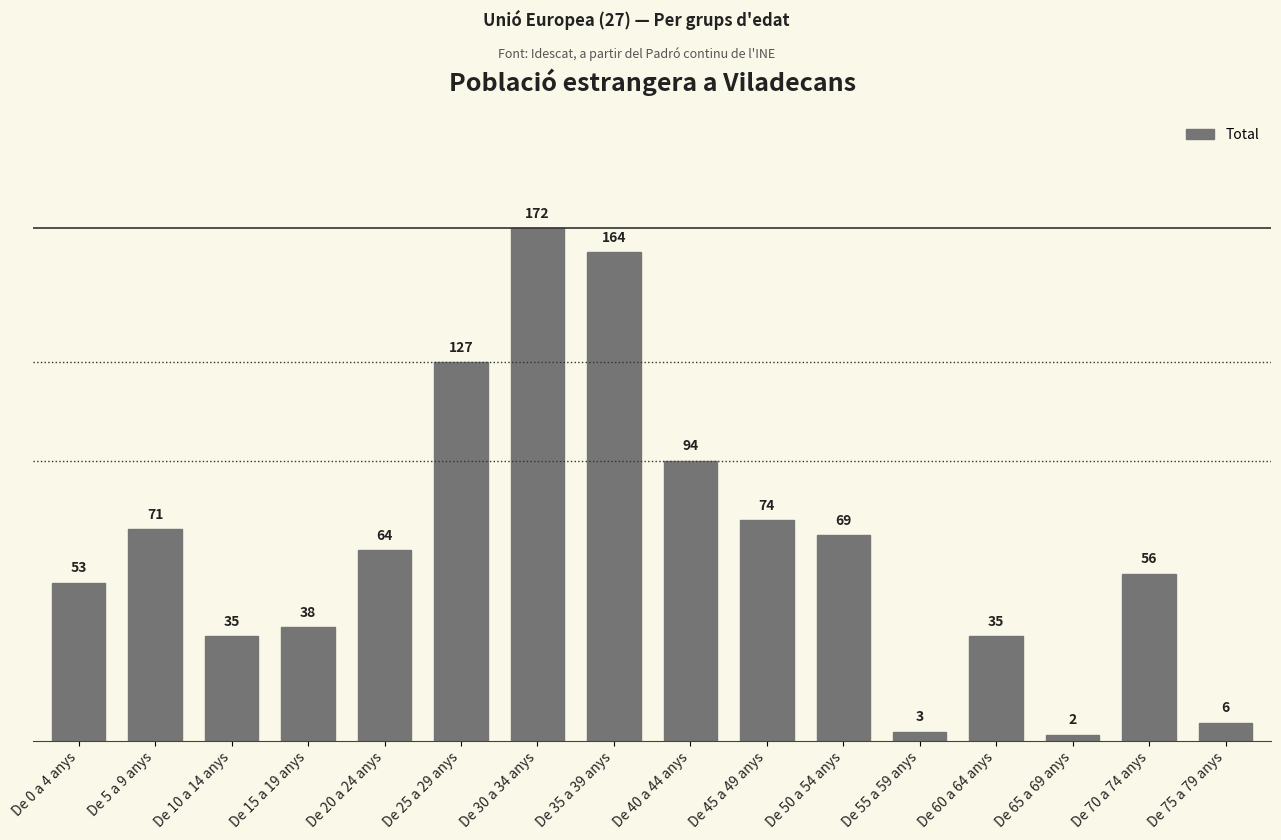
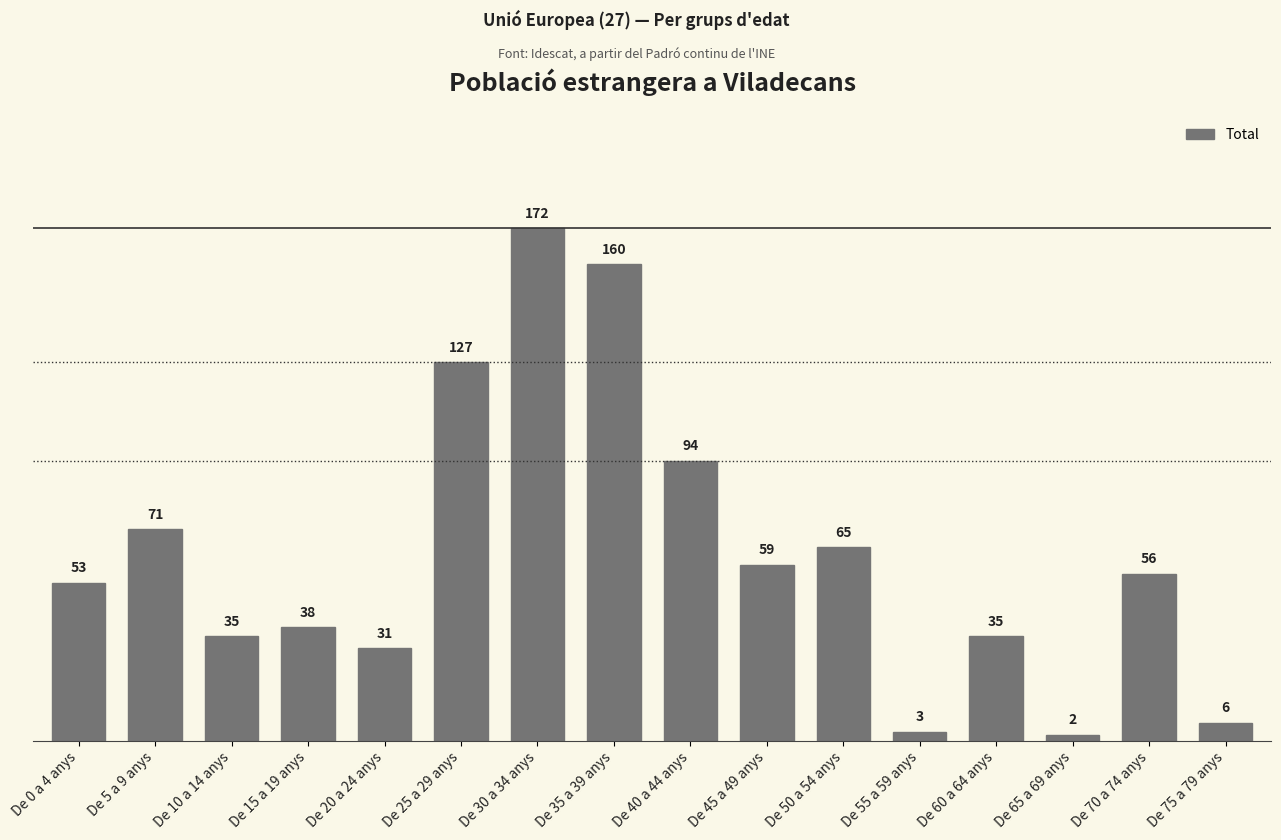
  {
    "De 0 a 4 anys": 53,
    "De 5 a 9 anys": 71,
    "De 10 a 14 anys": 35,
    "De 15 a 19 anys": 38,
-   "De 20 a 24 anys": 64,
+   "De 20 a 24 anys": 31,
    "De 25 a 29 anys": 127,
    "De 30 a 34 anys": 172,
-   "De 35 a 39 anys": 164,
+   "De 35 a 39 anys": 160,
    "De 40 a 44 anys": 94,
-   "De 45 a 49 anys": 74,
-   "De 50 a 54 anys": 69,
+   "De 45 a 49 anys": 59,
+   "De 50 a 54 anys": 65,
    "De 55 a 59 anys": 3,
    "De 60 a 64 anys": 35,
    "De 65 a 69 anys": 2,
    "De 70 a 74 anys": 56,
    "De 75 a 79 anys": 6
  }
